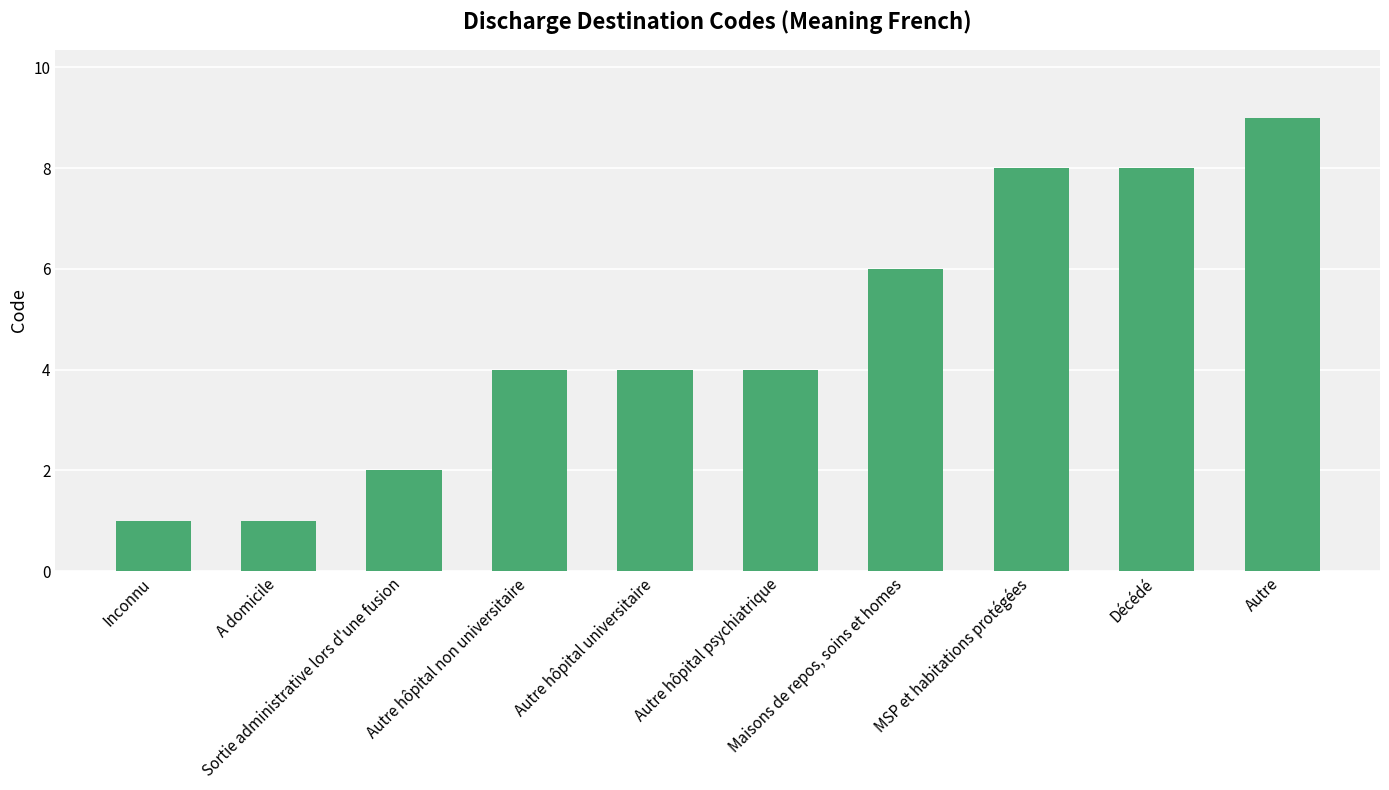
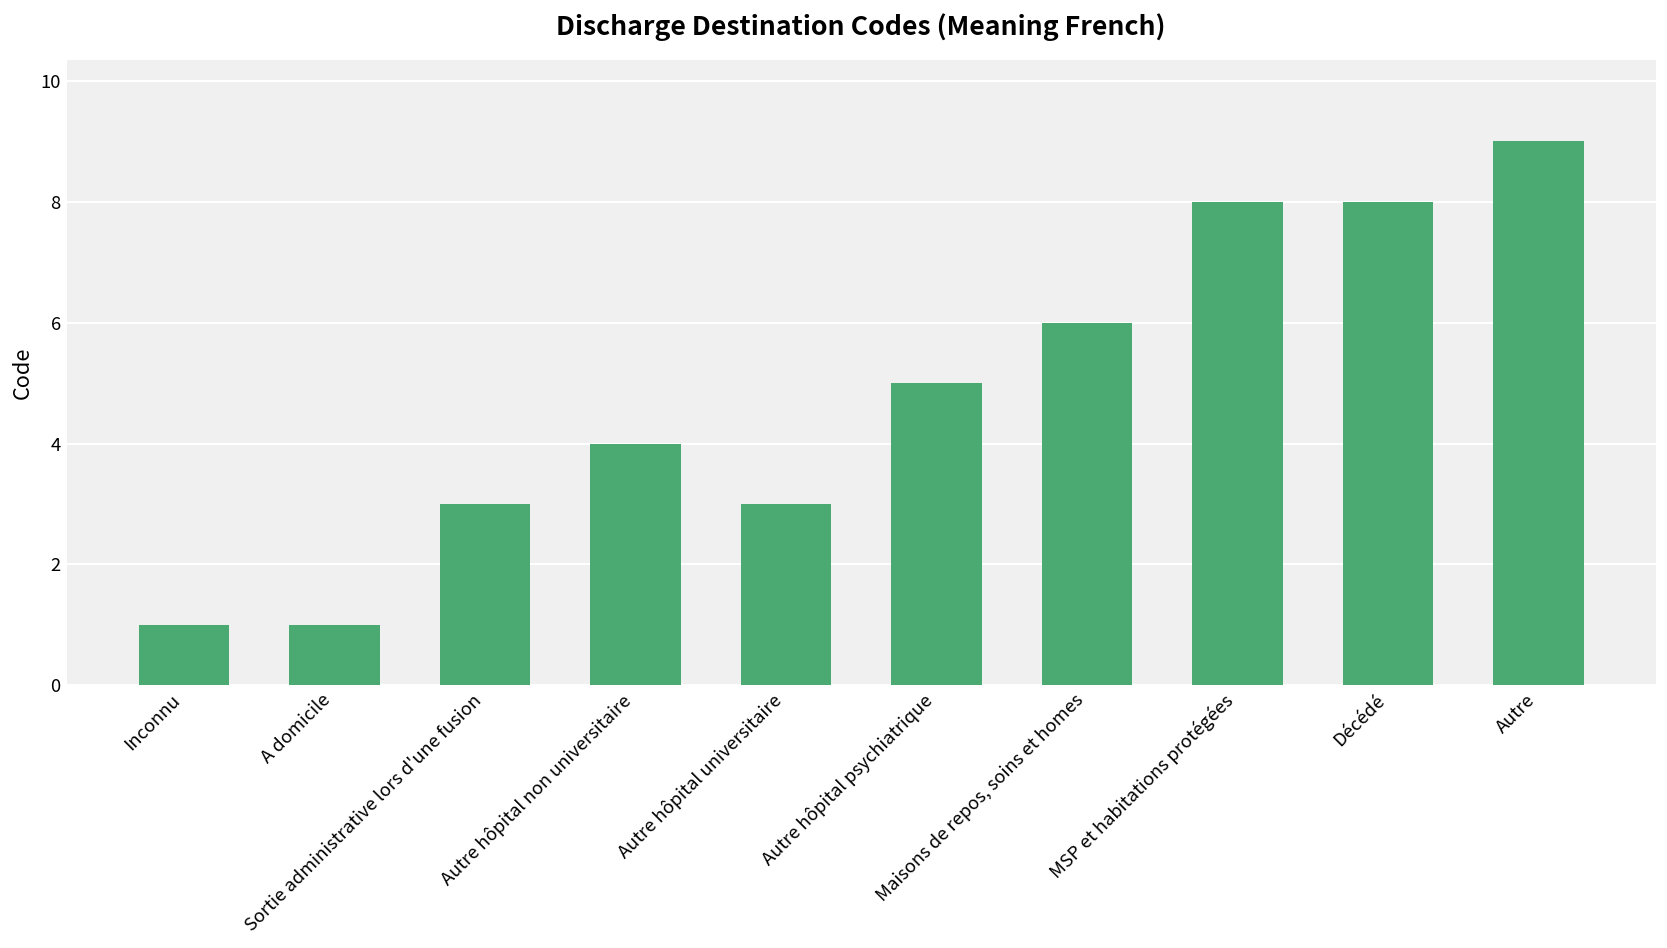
  {
    "Inconnu": 1,
    "A domicile": 1,
-   "Sortie administrative lors d'une fusion": 2,
+   "Sortie administrative lors d'une fusion": 3,
    "Autre hôpital non universitaire": 4,
-   "Autre hôpital universitaire": 4,
-   "Autre hôpital psychiatrique": 4,
+   "Autre hôpital universitaire": 3,
+   "Autre hôpital psychiatrique": 5,
    "Maisons de repos, soins et homes": 6,
    "MSP et habitations protégées": 8,
    "Décédé": 8,
    "Autre": 9
  }
